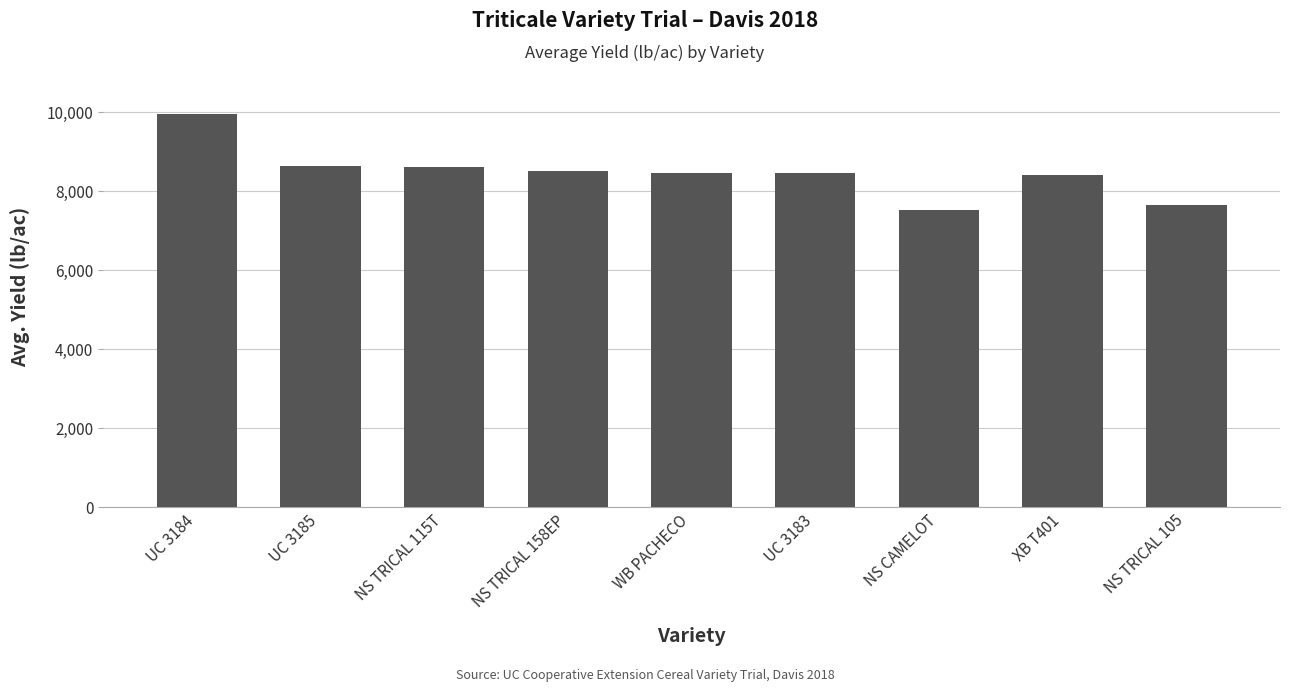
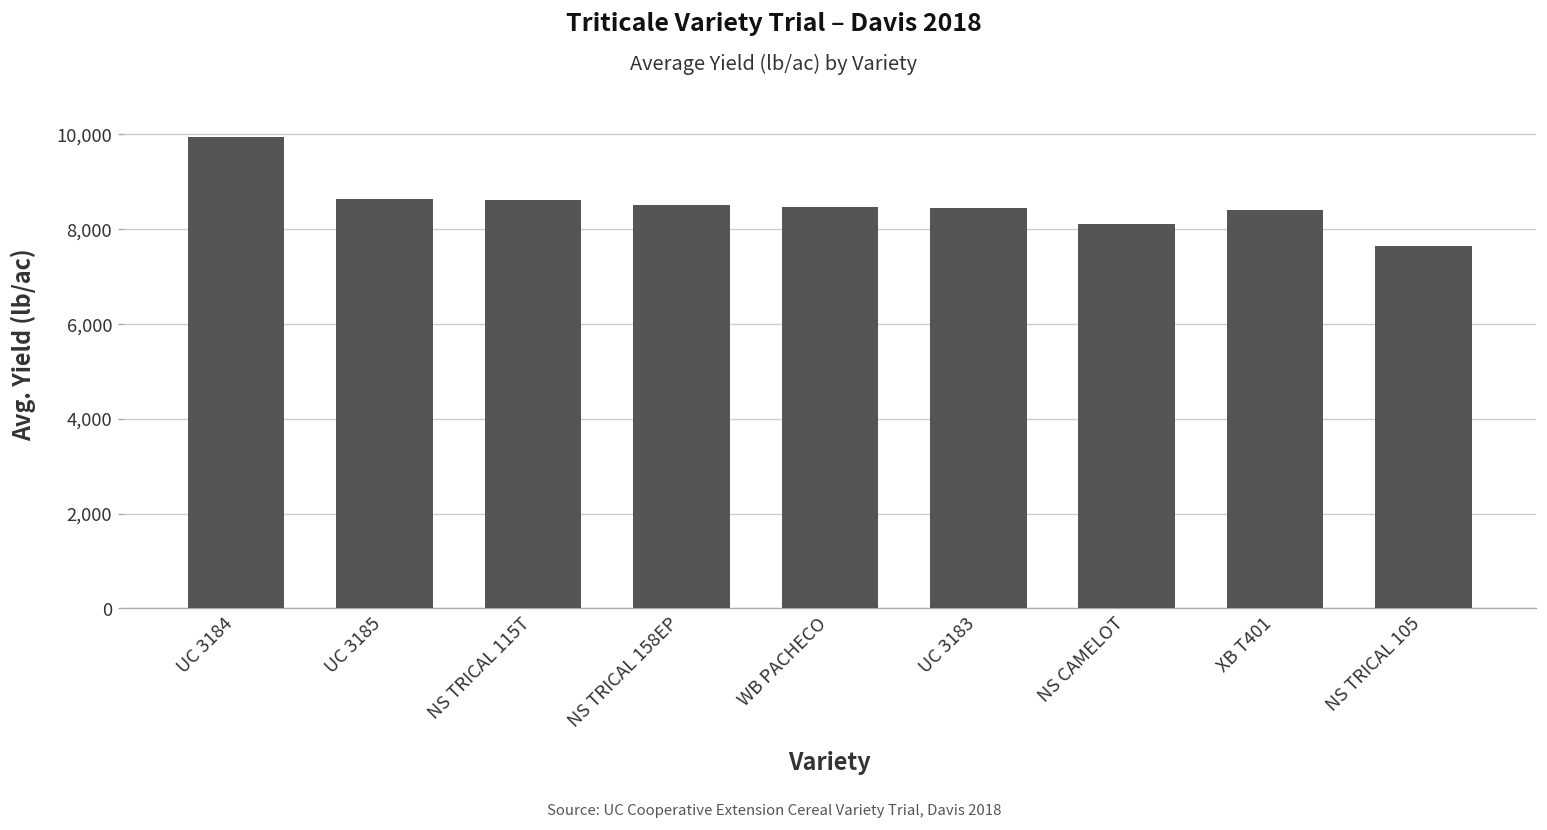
  {
    "UC 3184": "9,900",
    "UC 3185": "8,600",
    "NS TRICAL 115T": "8,600",
    "NS TRICAL 158EP": "8,500",
    "WB PACHECO": "8,500",
    "UC 3183": "8,500",
-   "NS CAMELOT": "7,500",
+   "NS CAMELOT": "8,100",
    "XB T401": "8,400",
    "NS TRICAL 105": "7,600"
  }
